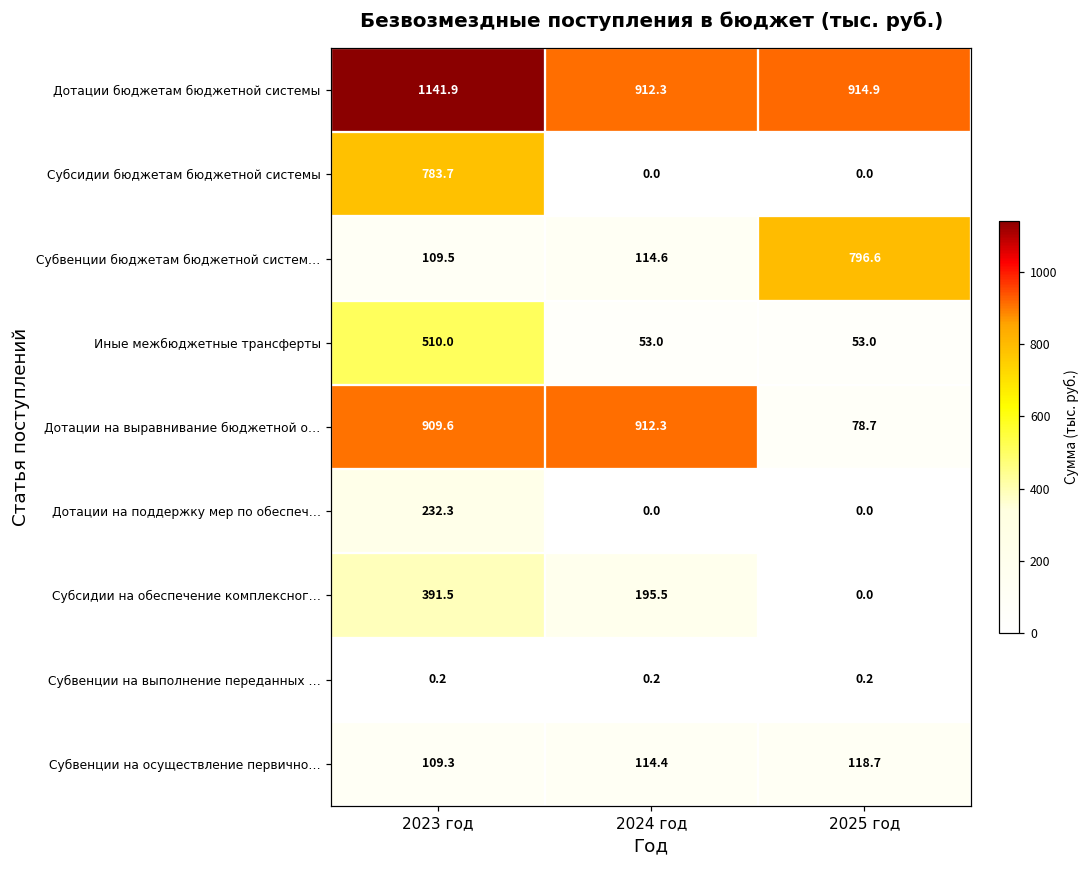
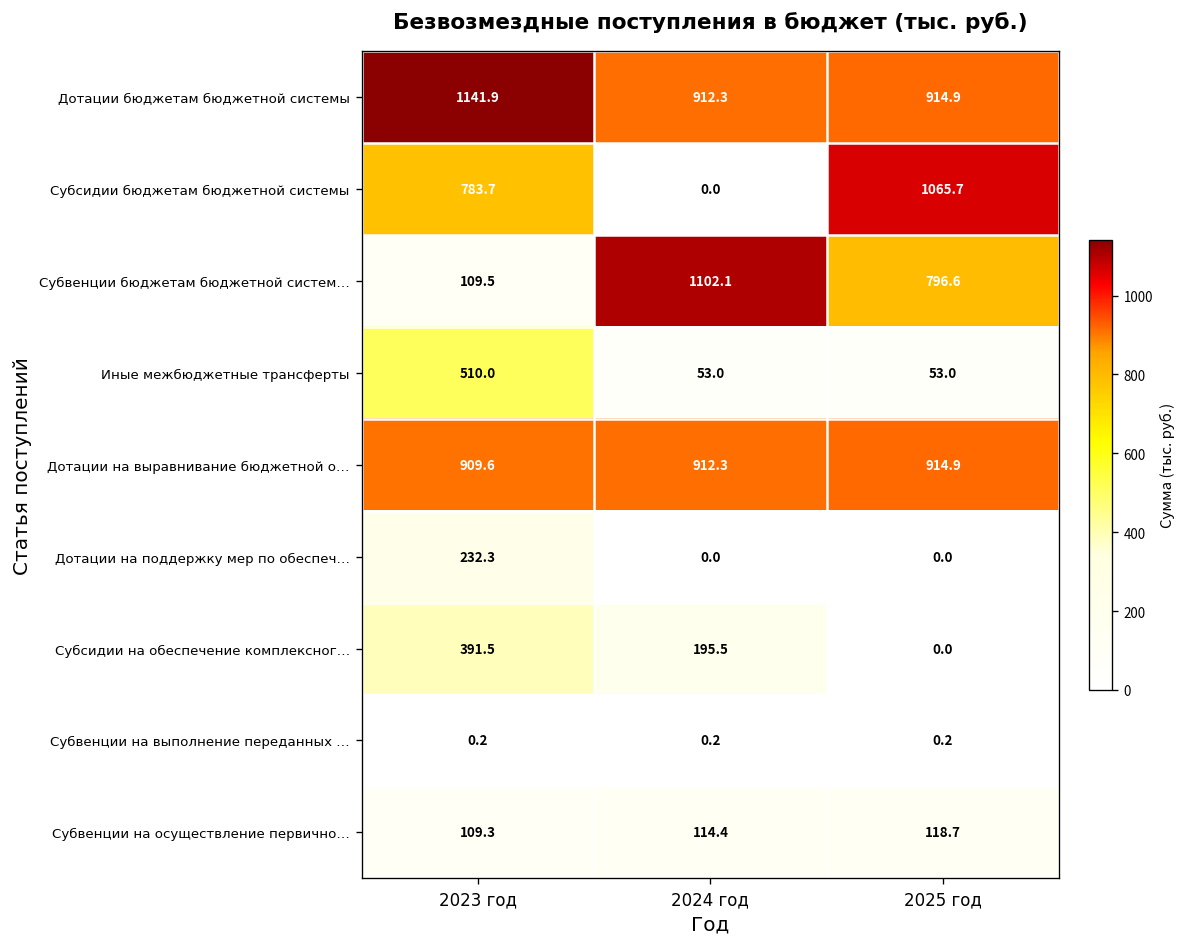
  {
    "Дотации бюджетам бюджетной системы": {
      "2023 год": 1141.9,
      "2024 год": 912.3,
      "2025 год": 914.9
    },
    "Субсидии бюджетам бюджетной системы": {
      "2023 год": 783.7,
      "2024 год": 0.0,
-     "2025 год": 0.0
+     "2025 год": 1065.7
    },
    "Субвенции бюджетам бюджетной систем…": {
      "2023 год": 109.5,
-     "2024 год": 114.6,
+     "2024 год": 1102.1,
      "2025 год": 796.6
    },
    "Иные межбюджетные трансферты": {
      "2023 год": 510.0,
      "2024 год": 53.0,
      "2025 год": 53.0
    },
    "Дотации на выравнивание бюджетной о…": {
      "2023 год": 909.6,
      "2024 год": 912.3,
-     "2025 год": 78.7
+     "2025 год": 914.9
    },
    "Дотации на поддержку мер по обеспеч…": {
      "2023 год": 232.3,
      "2024 год": 0.0,
      "2025 год": 0.0
    },
    "Субсидии на обеспечение комплексног…": {
      "2023 год": 391.5,
      "2024 год": 195.5,
      "2025 год": 0.0
    },
    "Субвенции на выполнение переданных …": {
      "2023 год": 0.2,
      "2024 год": 0.2,
      "2025 год": 0.2
    },
    "Субвенции на осуществление первично…": {
      "2023 год": 109.3,
      "2024 год": 114.4,
      "2025 год": 118.7
    }
  }
